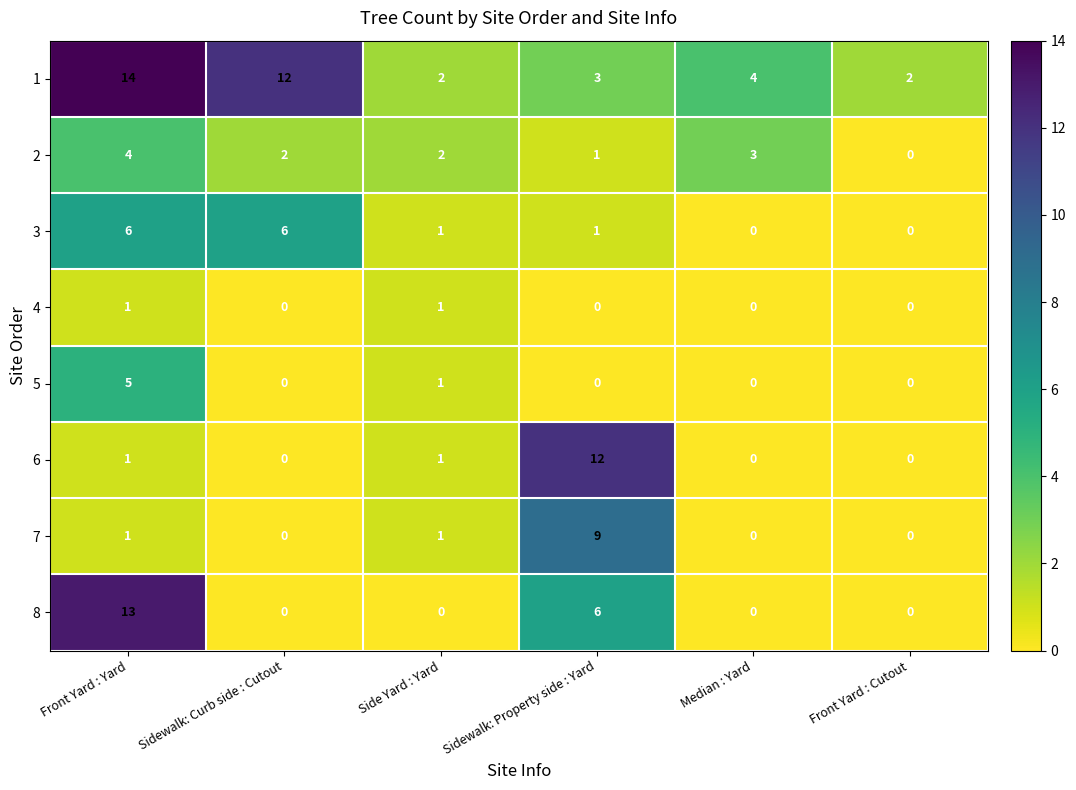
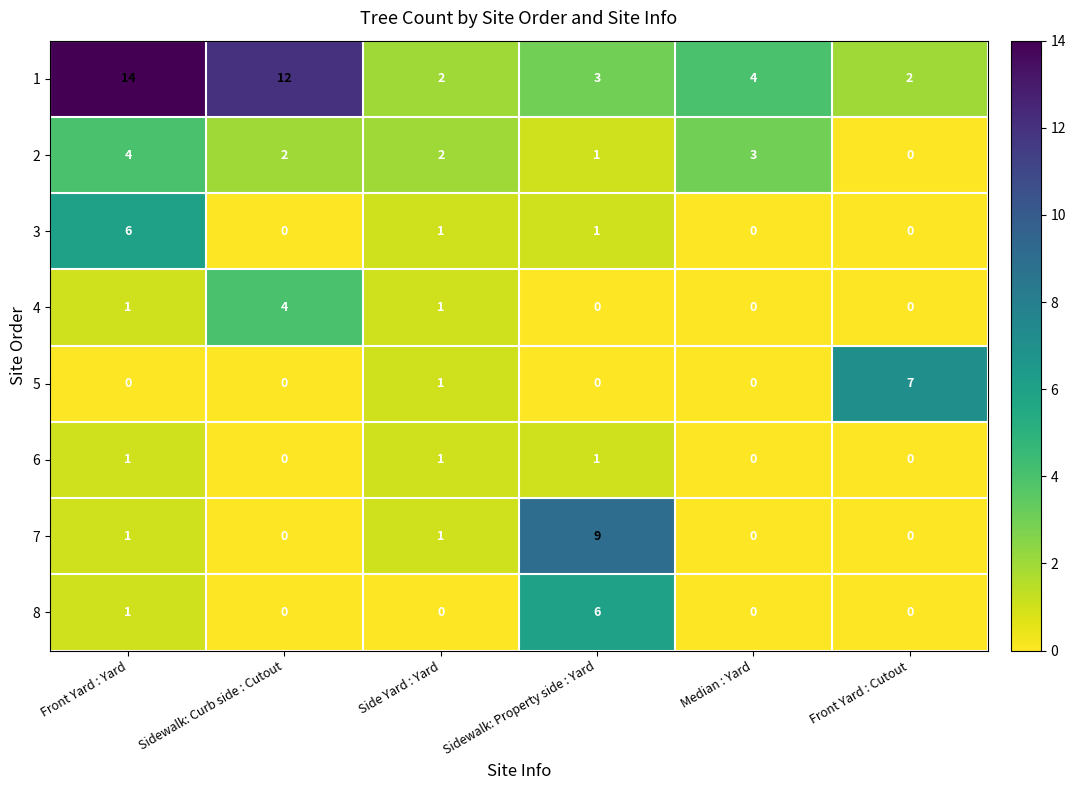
  {
    "1": {
      "Front Yard : Yard": 14,
      "Sidewalk: Curb side : Cutout": 12,
      "Side Yard : Yard": 2,
      "Sidewalk: Property side : Yard": 3,
      "Median : Yard": 4,
      "Front Yard : Cutout": 2
    },
    "2": {
      "Front Yard : Yard": 4,
      "Sidewalk: Curb side : Cutout": 2,
      "Side Yard : Yard": 2,
      "Sidewalk: Property side : Yard": 1,
      "Median : Yard": 3,
      "Front Yard : Cutout": 0
    },
    "3": {
      "Front Yard : Yard": 6,
-     "Sidewalk: Curb side : Cutout": 6,
+     "Sidewalk: Curb side : Cutout": 0,
      "Side Yard : Yard": 1,
      "Sidewalk: Property side : Yard": 1,
      "Median : Yard": 0,
      "Front Yard : Cutout": 0
    },
    "4": {
      "Front Yard : Yard": 1,
-     "Sidewalk: Curb side : Cutout": 0,
+     "Sidewalk: Curb side : Cutout": 4,
      "Side Yard : Yard": 1,
      "Sidewalk: Property side : Yard": 0,
      "Median : Yard": 0,
      "Front Yard : Cutout": 0
    },
    "5": {
-     "Front Yard : Yard": 5,
+     "Front Yard : Yard": 0,
      "Sidewalk: Curb side : Cutout": 0,
      "Side Yard : Yard": 1,
      "Sidewalk: Property side : Yard": 0,
      "Median : Yard": 0,
-     "Front Yard : Cutout": 0
+     "Front Yard : Cutout": 7
    },
    "6": {
      "Front Yard : Yard": 1,
      "Sidewalk: Curb side : Cutout": 0,
      "Side Yard : Yard": 1,
-     "Sidewalk: Property side : Yard": 12,
+     "Sidewalk: Property side : Yard": 1,
      "Median : Yard": 0,
      "Front Yard : Cutout": 0
    },
    "7": {
      "Front Yard : Yard": 1,
      "Sidewalk: Curb side : Cutout": 0,
      "Side Yard : Yard": 1,
      "Sidewalk: Property side : Yard": 9,
      "Median : Yard": 0,
      "Front Yard : Cutout": 0
    },
    "8": {
-     "Front Yard : Yard": 13,
+     "Front Yard : Yard": 1,
      "Sidewalk: Curb side : Cutout": 0,
      "Side Yard : Yard": 0,
      "Sidewalk: Property side : Yard": 6,
      "Median : Yard": 0,
      "Front Yard : Cutout": 0
    }
  }
